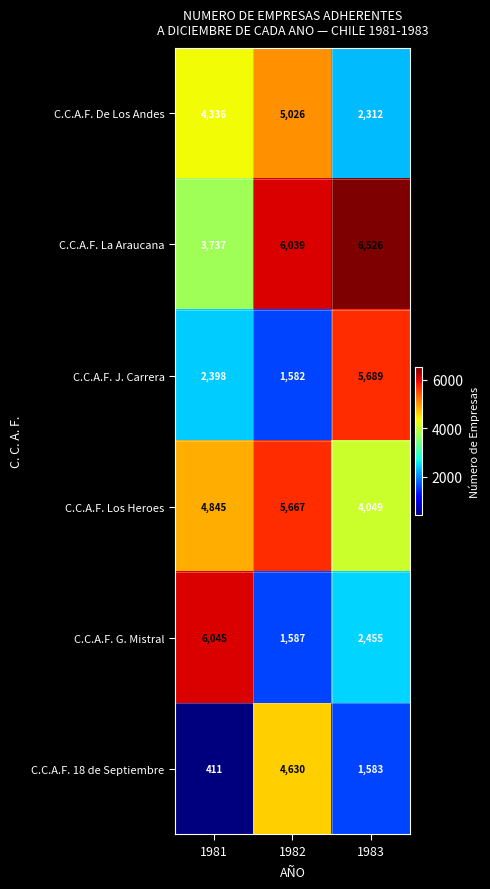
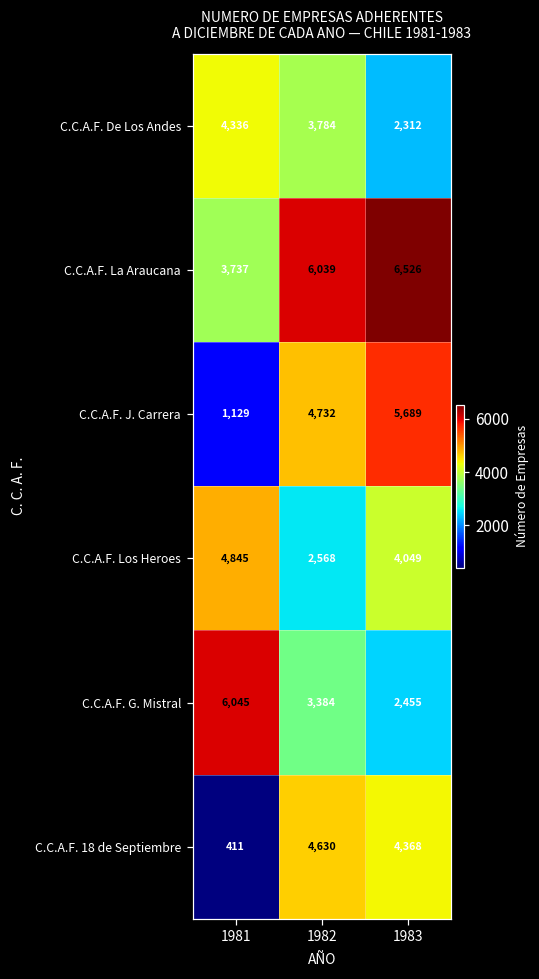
  {
    "C.C.A.F. De Los Andes": {
      "1981": "4,336",
-     "1982": "5,026",
+     "1982": "3,784",
      "1983": "2,312"
    },
    "C.C.A.F. La Araucana": {
      "1981": "3,737",
      "1982": "6,039",
      "1983": "6,526"
    },
    "C.C.A.F. J. Carrera": {
-     "1981": "2,398",
-     "1982": "1,582",
+     "1981": "1,129",
+     "1982": "4,732",
      "1983": "5,689"
    },
    "C.C.A.F. Los Heroes": {
      "1981": "4,845",
-     "1982": "5,667",
+     "1982": "2,568",
      "1983": "4,049"
    },
    "C.C.A.F. G. Mistral": {
      "1981": "6,045",
-     "1982": "1,587",
+     "1982": "3,384",
      "1983": "2,455"
    },
    "C.C.A.F. 18 de Septiembre": {
      "1981": "411",
      "1982": "4,630",
-     "1983": "1,583"
+     "1983": "4,368"
    }
  }
